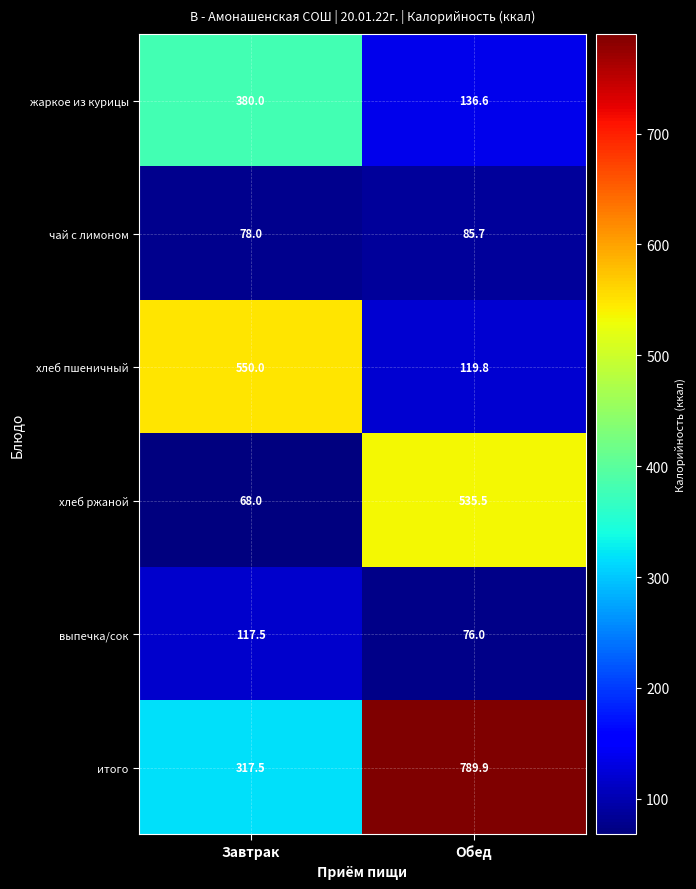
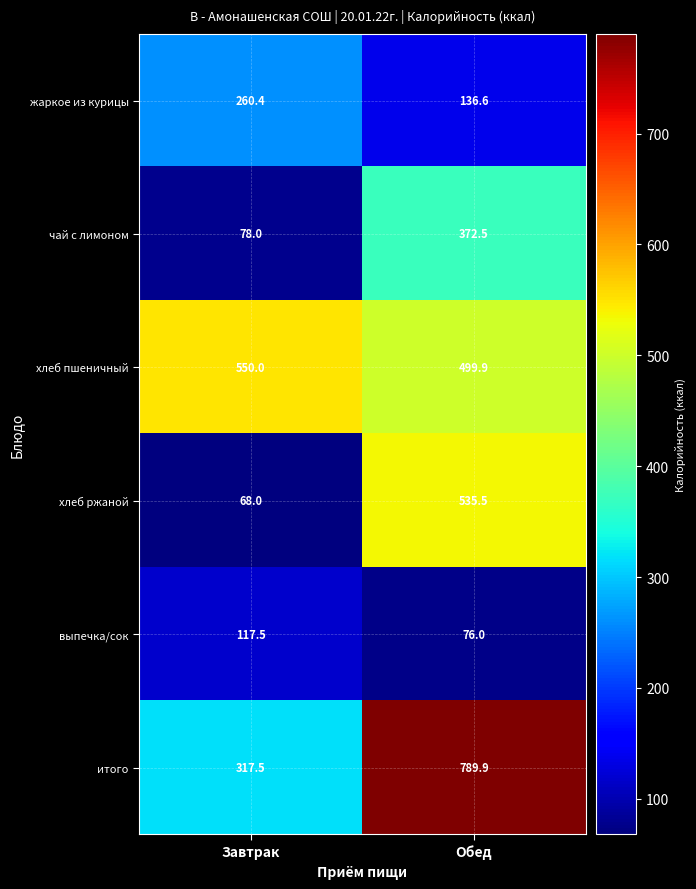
  {
    "жаркое из курицы": {
-     "Завтрак": 380.0,
+     "Завтрак": 260.4,
      "Обед": 136.6
    },
    "чай с лимоном": {
      "Завтрак": 78.0,
-     "Обед": 85.7
+     "Обед": 372.5
    },
    "хлеб пшеничный": {
      "Завтрак": 550.0,
-     "Обед": 119.8
+     "Обед": 499.9
    },
    "хлеб ржаной": {
      "Завтрак": 68.0,
      "Обед": 535.5
    },
    "выпечка/сок": {
      "Завтрак": 117.5,
      "Обед": 76.0
    },
    "итого": {
      "Завтрак": 317.5,
      "Обед": 789.9
    }
  }
